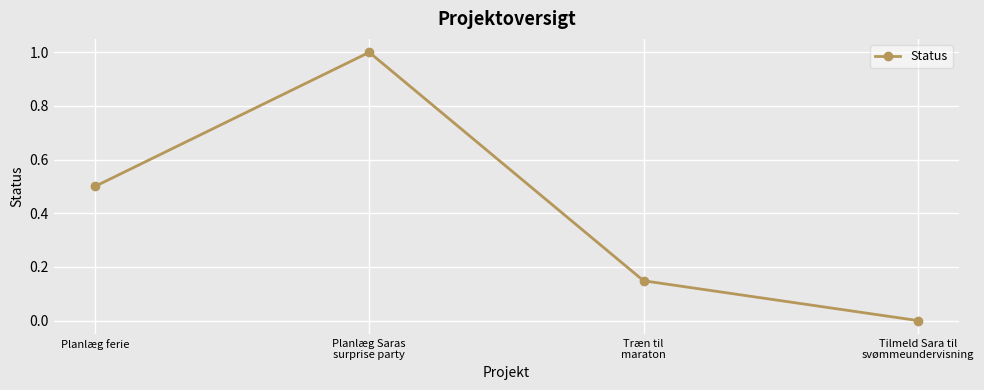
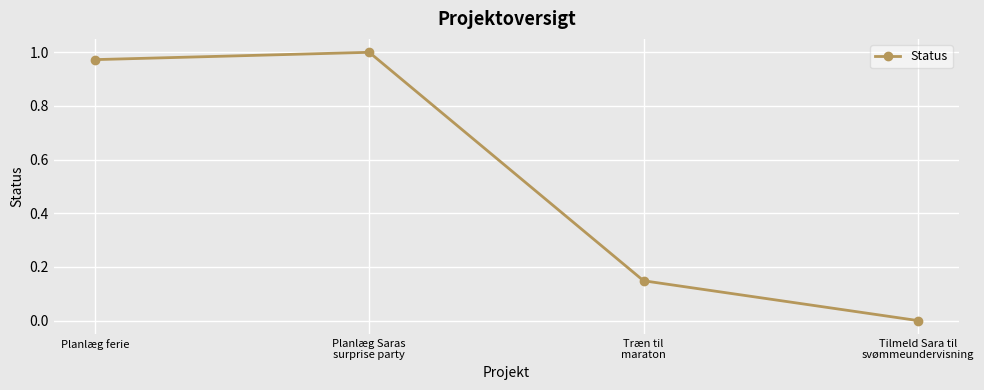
  {
-   "Planlæg ferie": 0.50,
+   "Planlæg ferie": 0.97,
    "Planlæg Saras surprise party": 1.00,
    "Træn til maraton": 0.15,
    "Tilmeld Sara til svømmeundervisning": 0.00
  }
